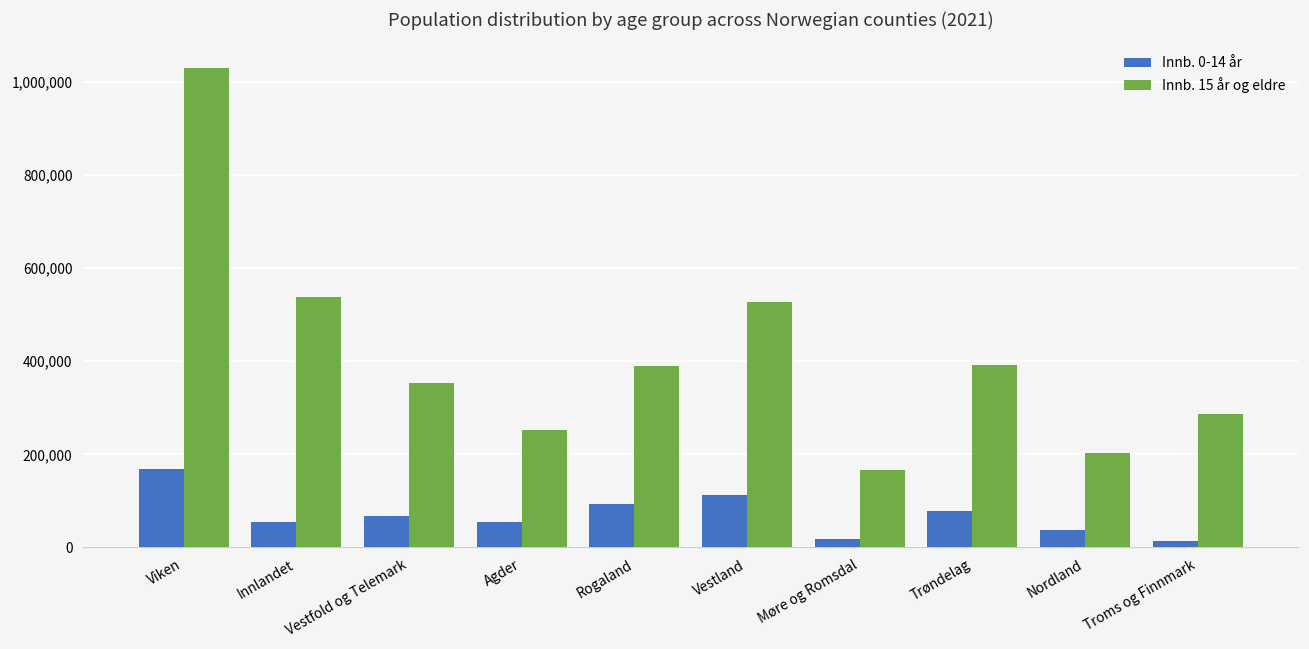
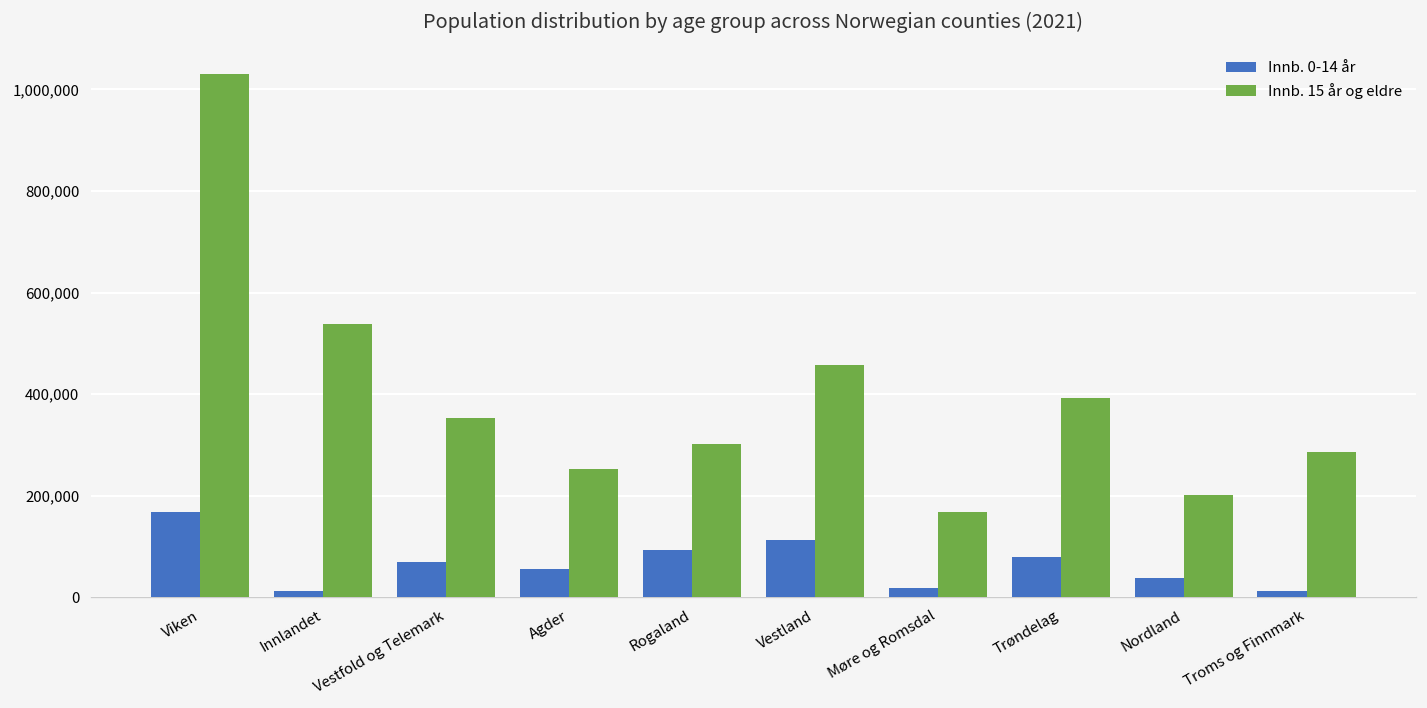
  {
    "Innb. 0-14 år": {
      "Viken": "170,000",
-     "Innlandet": "60,000",
+     "Innlandet": "10,000",
      "Vestfold og Telemark": "70,000",
      "Agder": "60,000",
      "Rogaland": "90,000",
      "Vestland": "110,000",
      "Møre og Romsdal": "20,000",
      "Trøndelag": "80,000",
      "Nordland": "40,000",
      "Troms og Finnmark": "10,000"
    },
    "Innb. 15 år og eldre": {
      "Viken": "1,030,000",
      "Innlandet": "540,000",
      "Vestfold og Telemark": "350,000",
      "Agder": "250,000",
-     "Rogaland": "390,000",
-     "Vestland": "530,000",
+     "Rogaland": "300,000",
+     "Vestland": "460,000",
      "Møre og Romsdal": "170,000",
      "Trøndelag": "390,000",
      "Nordland": "200,000",
      "Troms og Finnmark": "290,000"
    }
  }
